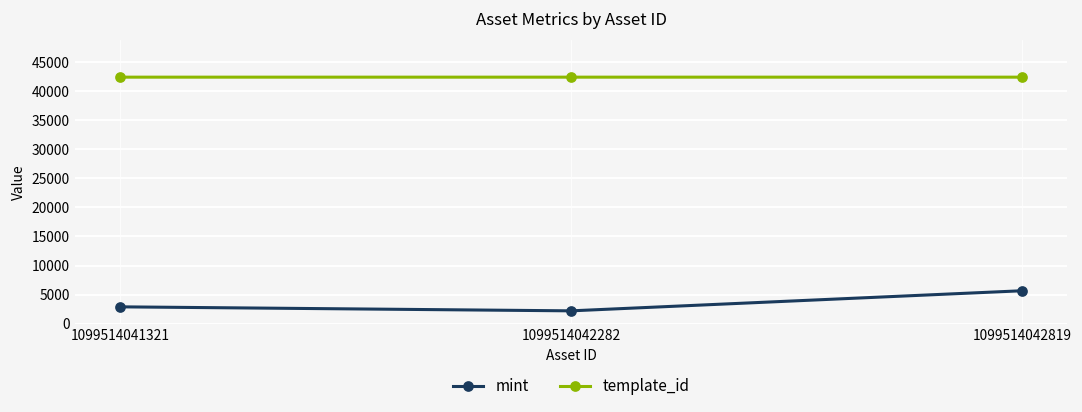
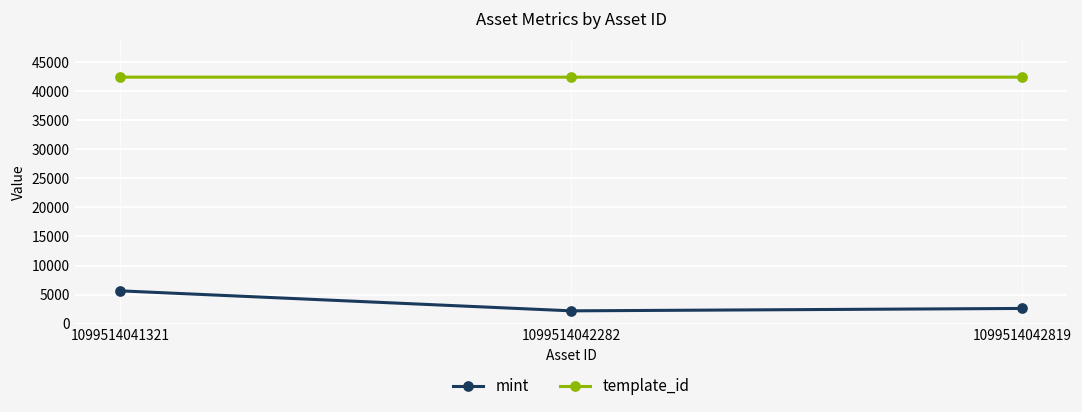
  {
    "mint": {
-     "1099514041321": 3000,
+     "1099514041321": 6000,
      "1099514042282": 2000,
-     "1099514042819": 6000
+     "1099514042819": 3000
    },
    "template_id": {
      "1099514041321": 42000,
      "1099514042282": 42000,
      "1099514042819": 42000
    }
  }
